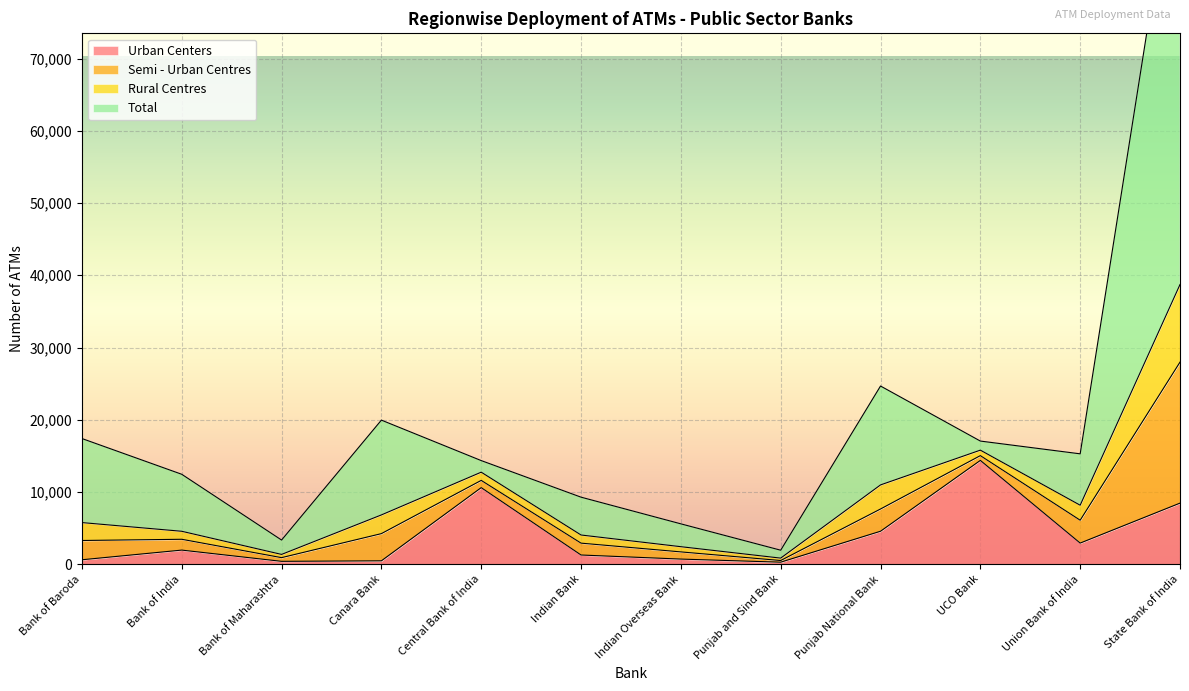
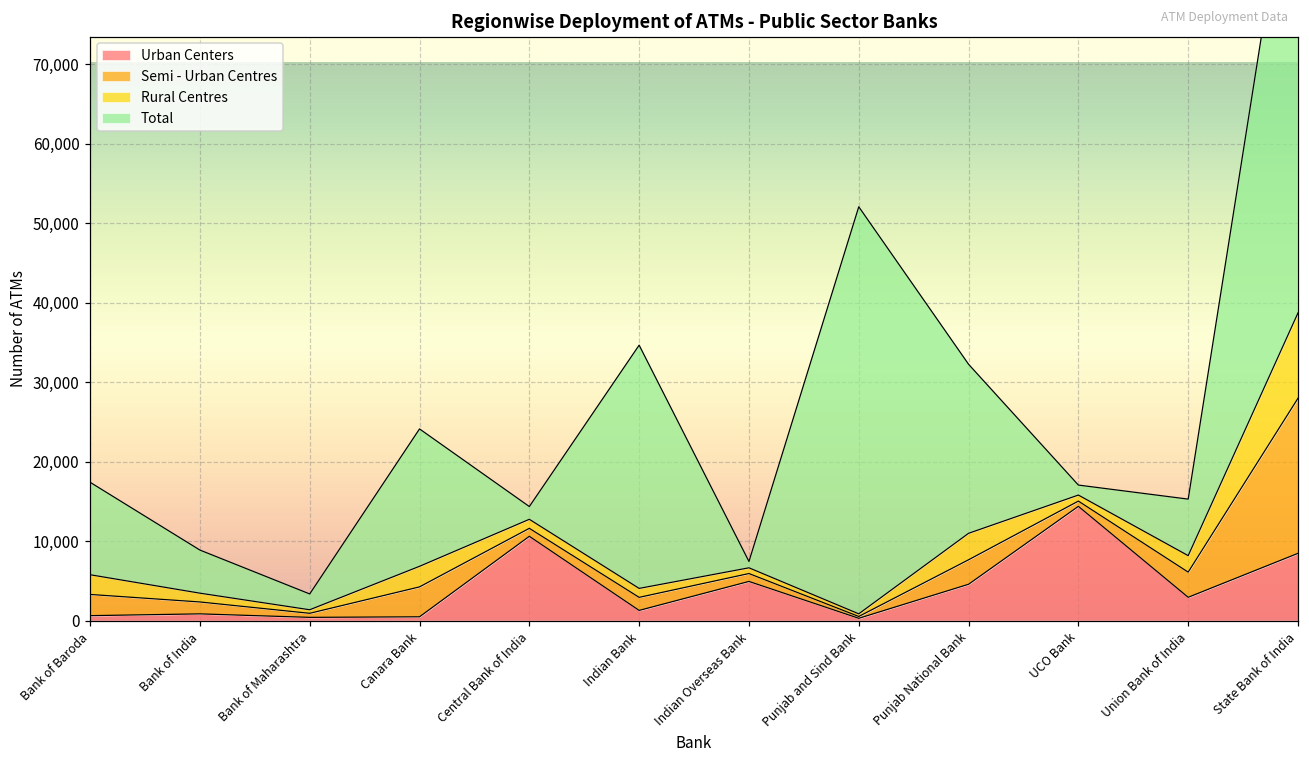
  {
    "Urban Centers": {
      "Bank of Baroda": "1,000",
-     "Bank of India": "2,000",
+     "Bank of India": "1,000",
      "Bank of Maharashtra": "0",
      "Canara Bank": "0",
      "Central Bank of India": "11,000",
      "Indian Bank": "1,000",
-     "Indian Overseas Bank": "1,000",
+     "Indian Overseas Bank": "5,000",
      "Punjab National Bank": "5,000",
      "UCO Bank": "14,000",
      "Union Bank of India": "3,000",
      "State Bank of India": "8,000"
    },
    "Total": {
      "Bank of Baroda": "12,000",
-     "Bank of India": "8,000",
+     "Bank of India": "5,000",
      "Bank of Maharashtra": "2,000",
-     "Canara Bank": "13,000",
+     "Canara Bank": "17,000",
      "Central Bank of India": "2,000",
-     "Indian Bank": "5,000",
-     "Indian Overseas Bank": "3,000",
-     "Punjab and Sind Bank": "1,000",
-     "Punjab National Bank": "14,000",
+     "Indian Bank": "31,000",
+     "Indian Overseas Bank": "1,000",
+     "Punjab and Sind Bank": "51,000",
+     "Punjab National Bank": "21,000",
      "UCO Bank": "1,000",
      "Union Bank of India": "7,000"
    }
  }
